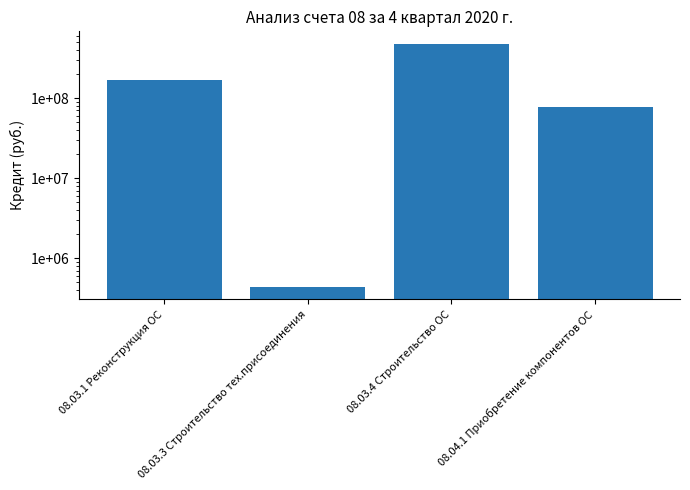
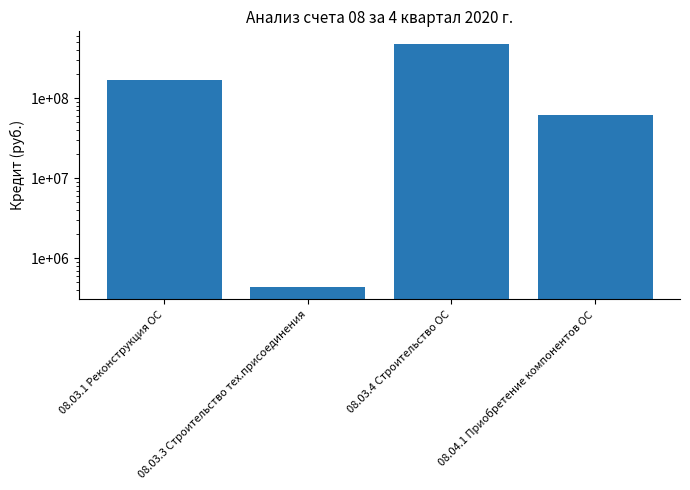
  {
    "08.03.1 Реконструкция ОС": 170000000,
    "08.03.3 Строительство тех.присоединения": 400000,
    "08.03.4 Строительство ОС": 500000000,
-   "08.04.1 Приобретение компонентов ОС": 80000000
+   "08.04.1 Приобретение компонентов ОС": 60000000
  }
